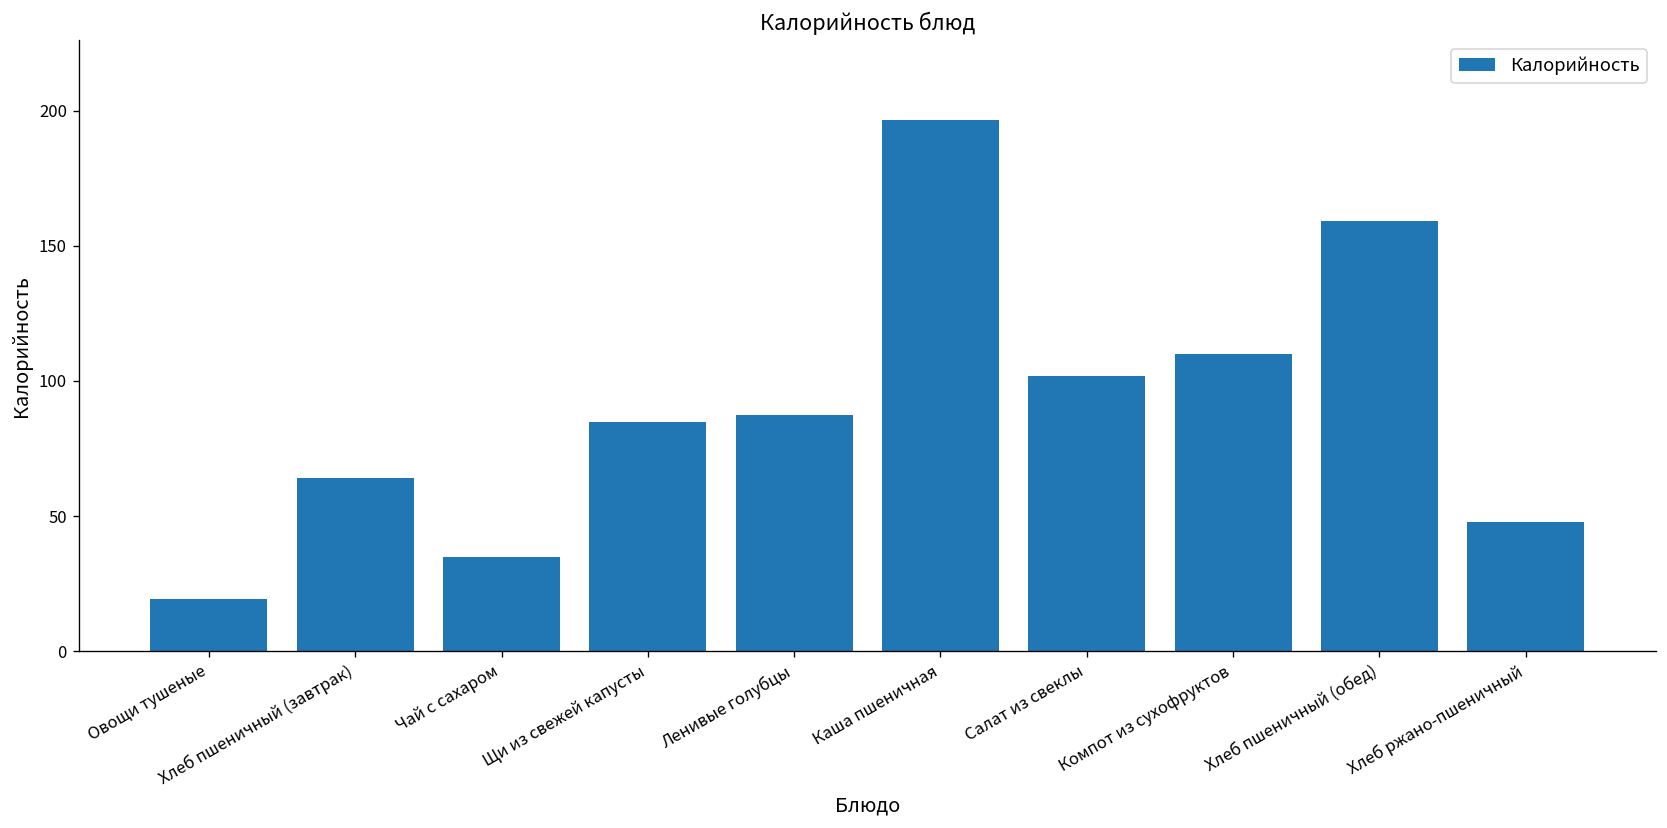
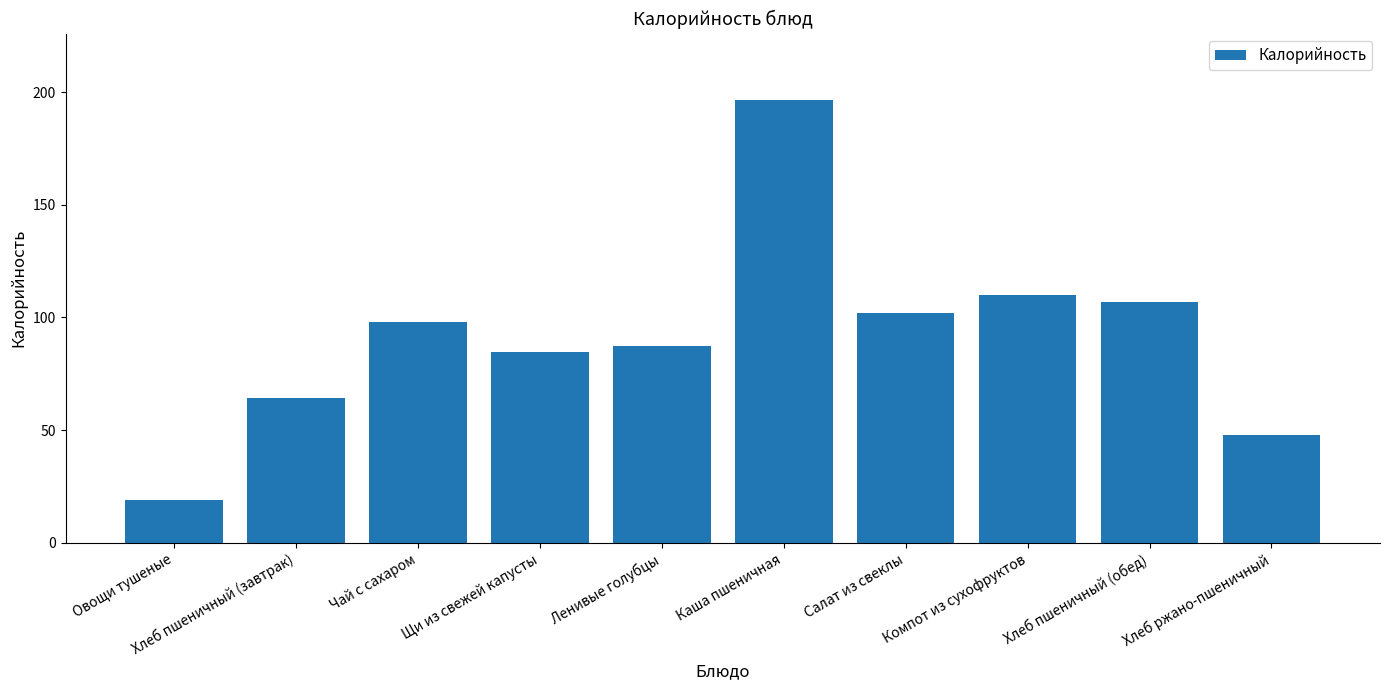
  {
    "Овощи тушеные": 19,
    "Хлеб пшеничный (завтрак)": 64,
-   "Чай с сахаром": 35,
+   "Чай с сахаром": 98,
    "Щи из свежей капусты": 85,
    "Ленивые голубцы": 87,
    "Каша пшеничная": 197,
    "Салат из свеклы": 102,
    "Компот из сухофруктов": 110,
-   "Хлеб пшеничный (обед)": 159,
+   "Хлеб пшеничный (обед)": 107,
    "Хлеб ржано-пшеничный": 48
  }
